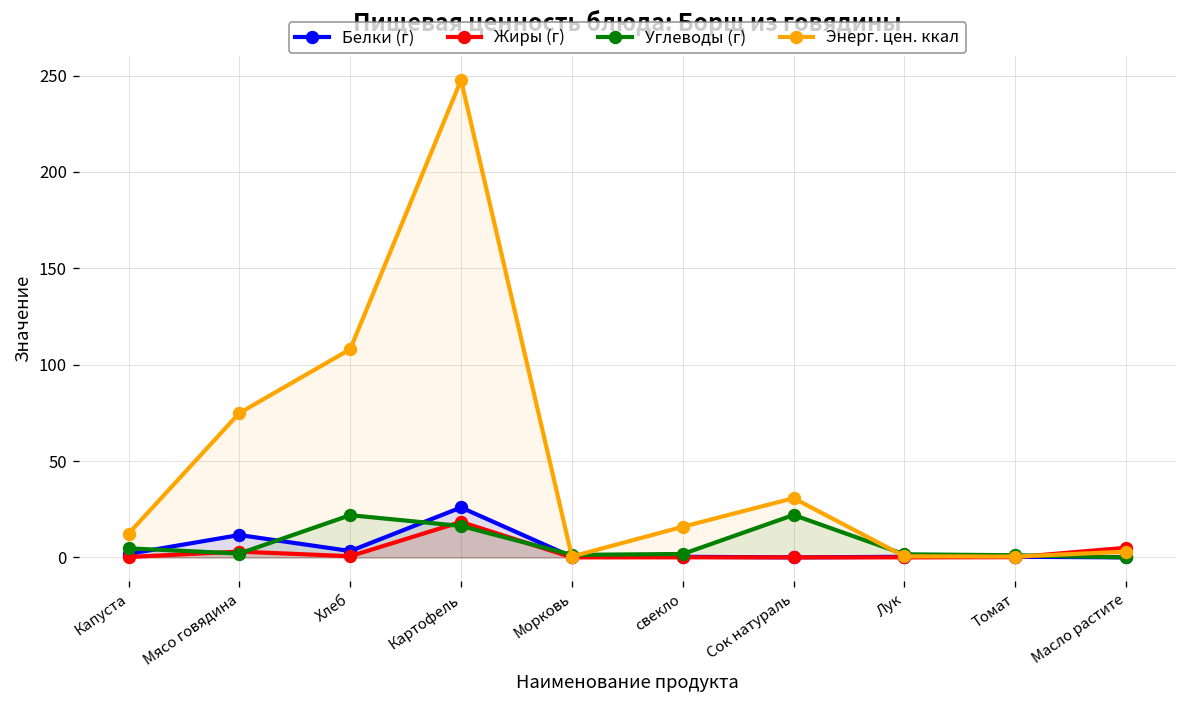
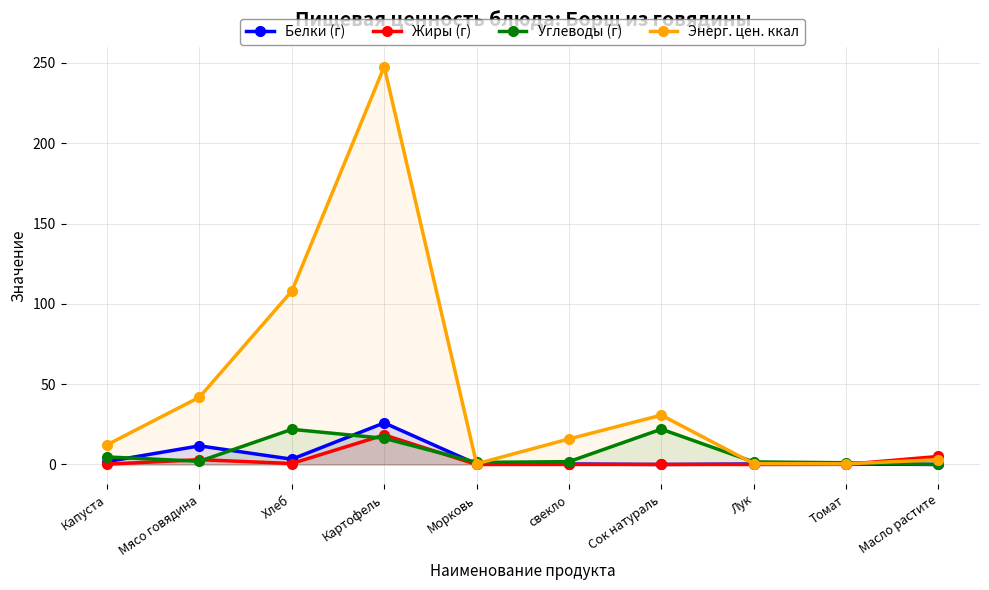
  {
    "Белки (г)": {
      "Капуста": 2,
      "Мясо говядина": 12,
      "Хлеб": 3,
      "Картофель": 26
    },
    "Жиры (г)": {
      "Капуста": 0,
      "Хлеб": 1,
      "Картофель": 18,
      "Масло растите": 5
    },
    "Углеводы (г)": {
      "Капуста": 5,
      "Хлеб": 22,
      "Картофель": 16,
      "Сок натураль": 22
    },
    "Энерг. цен. ккал": {
      "Капуста": 12,
-     "Мясо говядина": 75,
+     "Мясо говядина": 42,
      "Хлеб": 108,
      "Картофель": 248,
      "свекло": 16,
      "Сок натураль": 31,
      "Масло растите": 3
    }
  }
